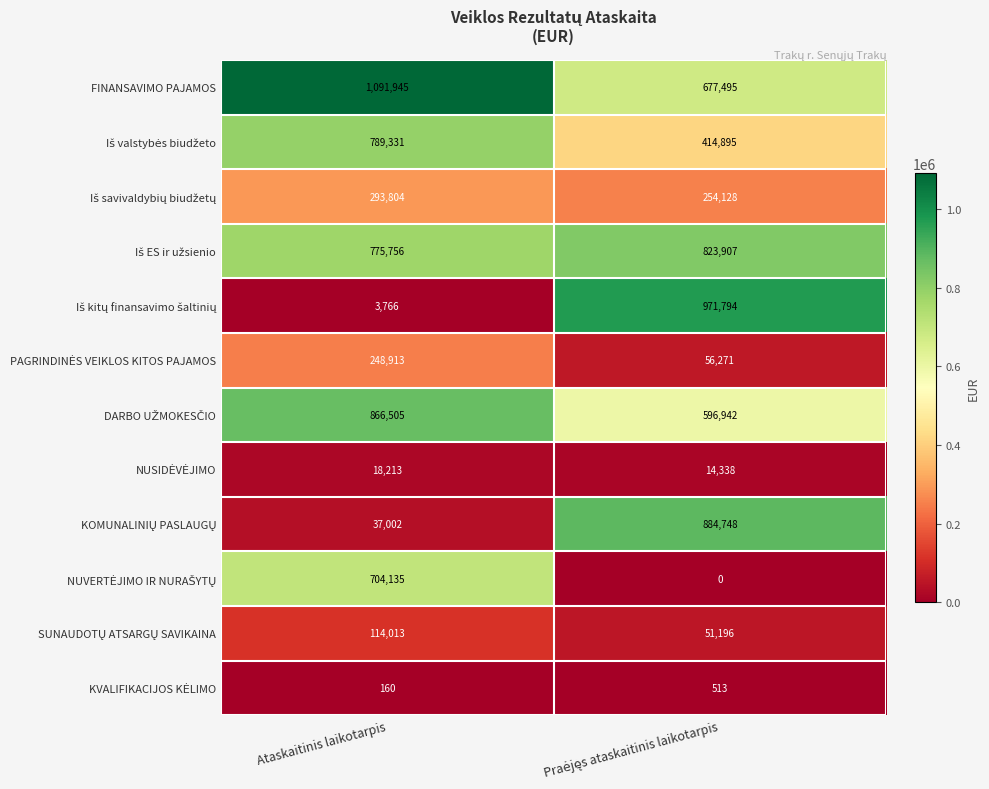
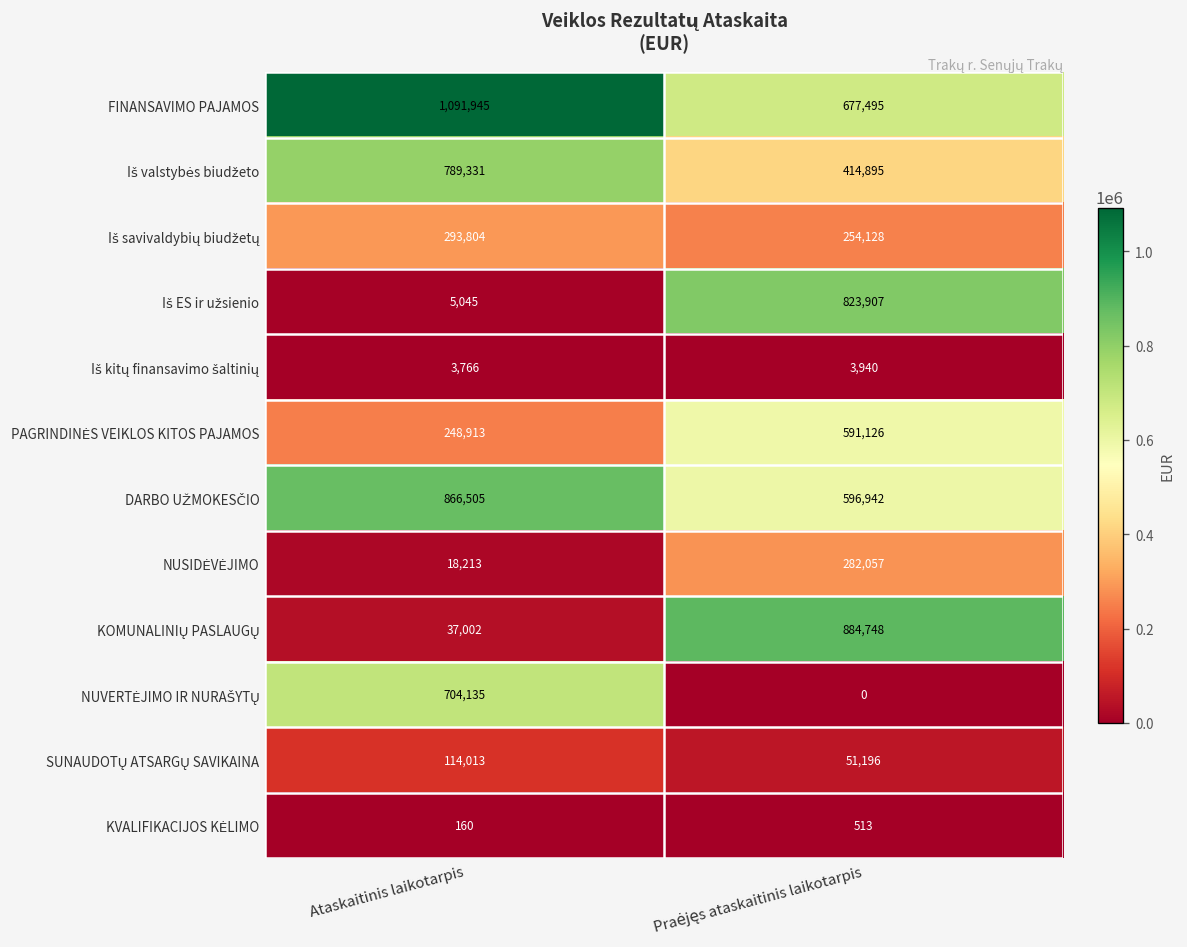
  {
    "FINANSAVIMO PAJAMOS": {
      "Ataskaitinis laikotarpis": "1,091,945",
      "Praėjęs ataskaitinis laikotarpis": "677,495"
    },
    "Iš valstybės biudžeto": {
      "Ataskaitinis laikotarpis": "789,331",
      "Praėjęs ataskaitinis laikotarpis": "414,895"
    },
    "Iš savivaldybių biudžetų": {
      "Ataskaitinis laikotarpis": "293,804",
      "Praėjęs ataskaitinis laikotarpis": "254,128"
    },
    "Iš ES ir užsienio": {
-     "Ataskaitinis laikotarpis": "775,756",
+     "Ataskaitinis laikotarpis": "5,045",
      "Praėjęs ataskaitinis laikotarpis": "823,907"
    },
    "Iš kitų finansavimo šaltinių": {
      "Ataskaitinis laikotarpis": "3,766",
-     "Praėjęs ataskaitinis laikotarpis": "971,794"
+     "Praėjęs ataskaitinis laikotarpis": "3,940"
    },
    "PAGRINDINĖS VEIKLOS KITOS PAJAMOS": {
      "Ataskaitinis laikotarpis": "248,913",
-     "Praėjęs ataskaitinis laikotarpis": "56,271"
+     "Praėjęs ataskaitinis laikotarpis": "591,126"
    },
    "DARBO UŽMOKESČIO": {
      "Ataskaitinis laikotarpis": "866,505",
      "Praėjęs ataskaitinis laikotarpis": "596,942"
    },
    "NUSIDĖVĖJIMO": {
      "Ataskaitinis laikotarpis": "18,213",
-     "Praėjęs ataskaitinis laikotarpis": "14,338"
+     "Praėjęs ataskaitinis laikotarpis": "282,057"
    },
    "KOMUNALINIŲ PASLAUGŲ": {
      "Ataskaitinis laikotarpis": "37,002",
      "Praėjęs ataskaitinis laikotarpis": "884,748"
    },
    "NUVERTĖJIMO IR NURAŠYTŲ": {
      "Ataskaitinis laikotarpis": "704,135",
      "Praėjęs ataskaitinis laikotarpis": "0"
    },
    "SUNAUDOTŲ ATSARGŲ SAVIKAINA": {
      "Ataskaitinis laikotarpis": "114,013",
      "Praėjęs ataskaitinis laikotarpis": "51,196"
    },
    "KVALIFIKACIJOS KĖLIMO": {
      "Ataskaitinis laikotarpis": "160",
      "Praėjęs ataskaitinis laikotarpis": "513"
    }
  }
